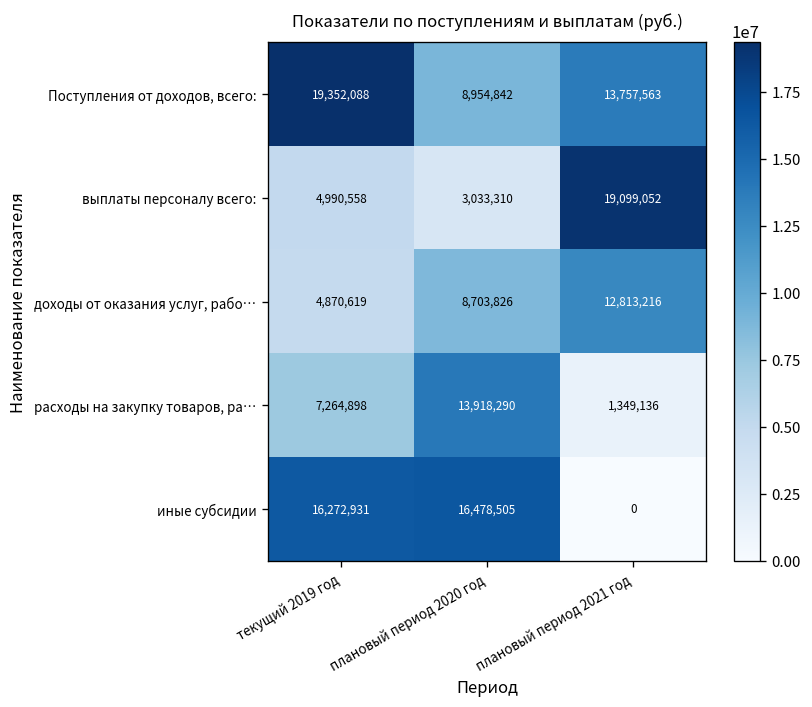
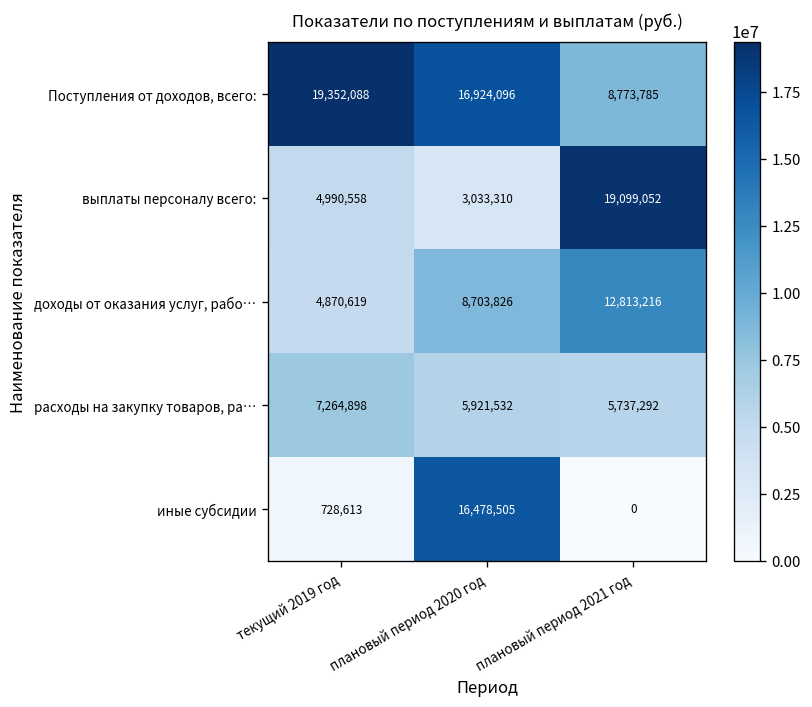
  {
    "Поступления от доходов, всего:": {
      "текущий 2019 год": "19,352,088",
-     "плановый период 2020 год": "8,954,842",
-     "плановый период 2021 год": "13,757,563"
+     "плановый период 2020 год": "16,924,096",
+     "плановый период 2021 год": "8,773,785"
    },
    "выплаты персоналу всего:": {
      "текущий 2019 год": "4,990,558",
      "плановый период 2020 год": "3,033,310",
      "плановый период 2021 год": "19,099,052"
    },
    "доходы от оказания услуг, рабо…": {
      "текущий 2019 год": "4,870,619",
      "плановый период 2020 год": "8,703,826",
      "плановый период 2021 год": "12,813,216"
    },
    "расходы на закупку товаров, ра…": {
      "текущий 2019 год": "7,264,898",
-     "плановый период 2020 год": "13,918,290",
-     "плановый период 2021 год": "1,349,136"
+     "плановый период 2020 год": "5,921,532",
+     "плановый период 2021 год": "5,737,292"
    },
    "иные субсидии": {
-     "текущий 2019 год": "16,272,931",
+     "текущий 2019 год": "728,613",
      "плановый период 2020 год": "16,478,505",
      "плановый период 2021 год": "0"
    }
  }
